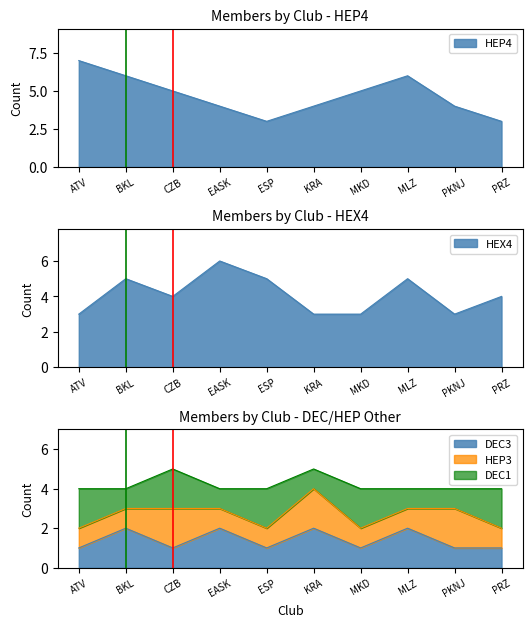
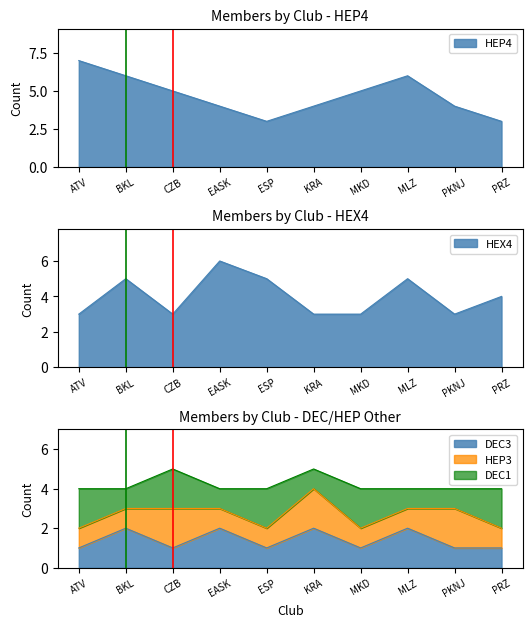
  {
    "Members by Club - HEP4": {
      "ATV": 7.0,
      "BKL": 6.0,
      "CZB": 5.0,
      "EASK": 4.0,
      "ESP": 3.0,
      "KRA": 4.0,
      "MKD": 5.0,
      "MLZ": 6.0,
      "PKNJ": 4.0,
      "PRZ": 3.0
    },
    "Members by Club - HEX4": {
      "ATV": 3,
      "BKL": 5,
-     "CZB": 4,
+     "CZB": 3,
      "EASK": 6,
      "ESP": 5,
      "KRA": 3,
      "MKD": 3,
      "MLZ": 5,
      "PKNJ": 3,
      "PRZ": 4
    },
    "Members by Club - DEC/HEP Other": {
      "DEC3": {
        "ATV": 1.0,
        "BKL": 2.0,
        "CZB": 1.0,
        "EASK": 2.0,
        "ESP": 1.0,
        "KRA": 2.0,
        "MKD": 1.0,
        "MLZ": 2.0,
        "PKNJ": 1.0,
        "PRZ": 1.0
      },
      "HEP3": {
        "ATV": 2.0,
        "BKL": 3.0,
        "CZB": 3.0,
        "EASK": 3.0,
        "ESP": 2.0,
        "KRA": 4.0,
        "MKD": 2.0,
        "MLZ": 3.0,
        "PKNJ": 3.0,
        "PRZ": 2.0
      },
      "DEC1": {
        "ATV": 4.0,
        "BKL": 4.0,
        "CZB": 5.0,
        "EASK": 4.0,
        "ESP": 4.0,
        "KRA": 5.0,
        "MKD": 4.0,
        "MLZ": 4.0,
        "PKNJ": 4.0,
        "PRZ": 4.0
      }
    }
  }
